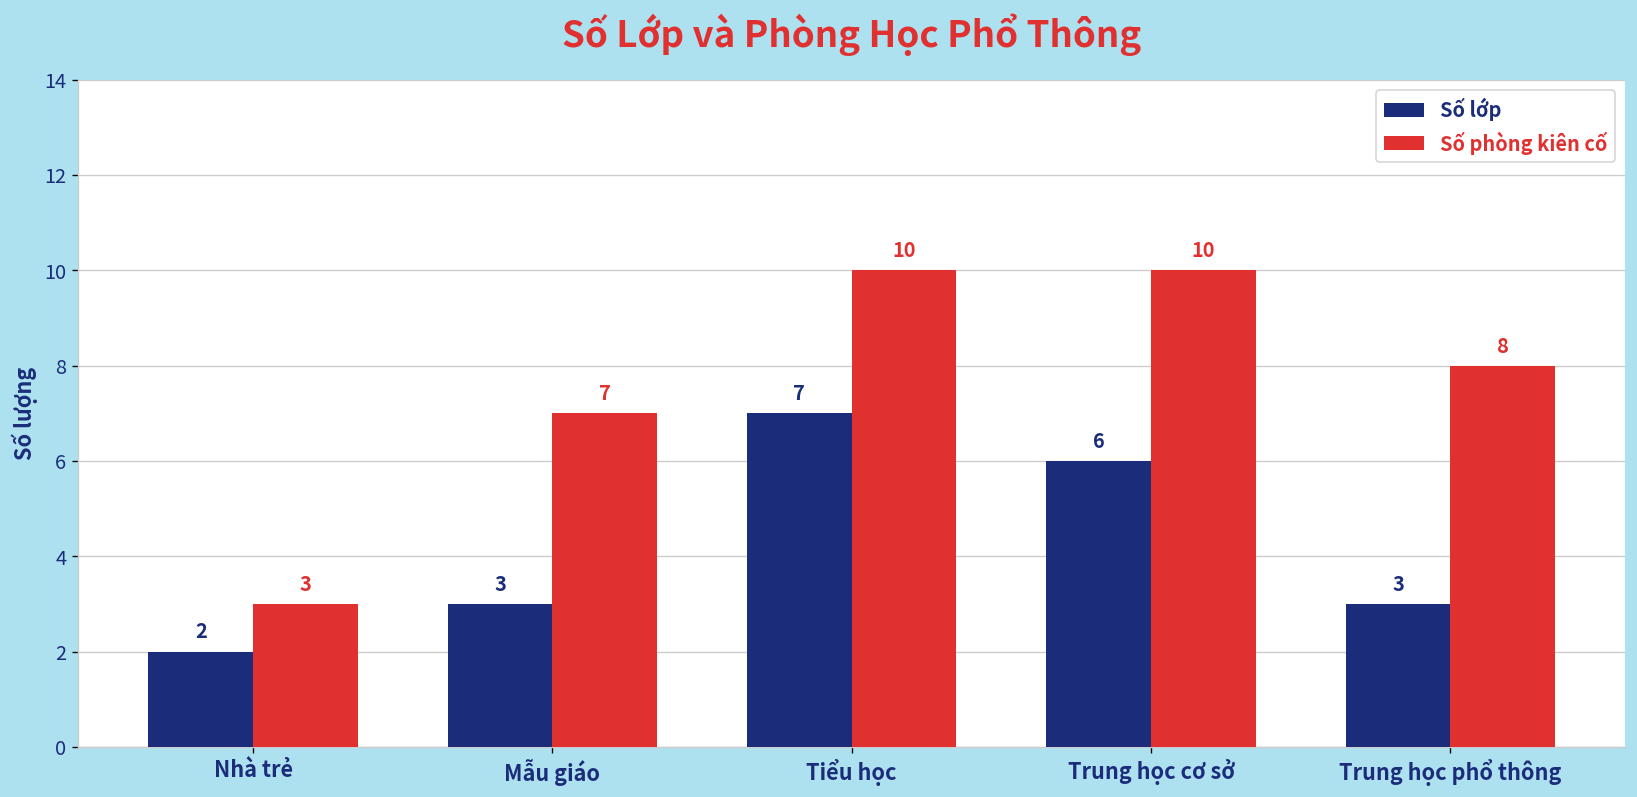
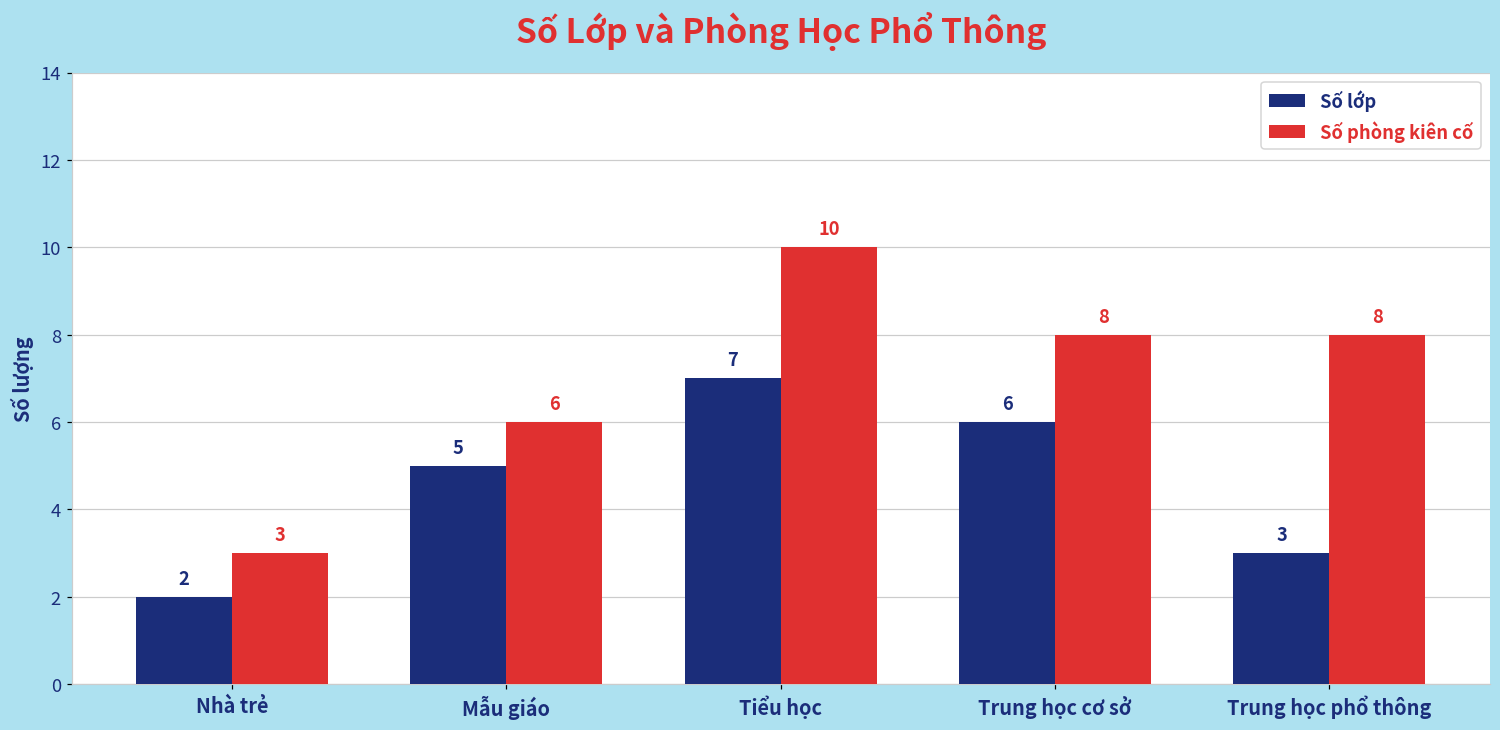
  {
    "Số lớp": {
      "Nhà trẻ": 2,
-     "Mẫu giáo": 3,
+     "Mẫu giáo": 5,
      "Tiểu học": 7,
      "Trung học cơ sở": 6,
      "Trung học phổ thông": 3
    },
    "Số phòng kiên cố": {
      "Nhà trẻ": 3,
-     "Mẫu giáo": 7,
+     "Mẫu giáo": 6,
      "Tiểu học": 10,
-     "Trung học cơ sở": 10,
+     "Trung học cơ sở": 8,
      "Trung học phổ thông": 8
    }
  }
